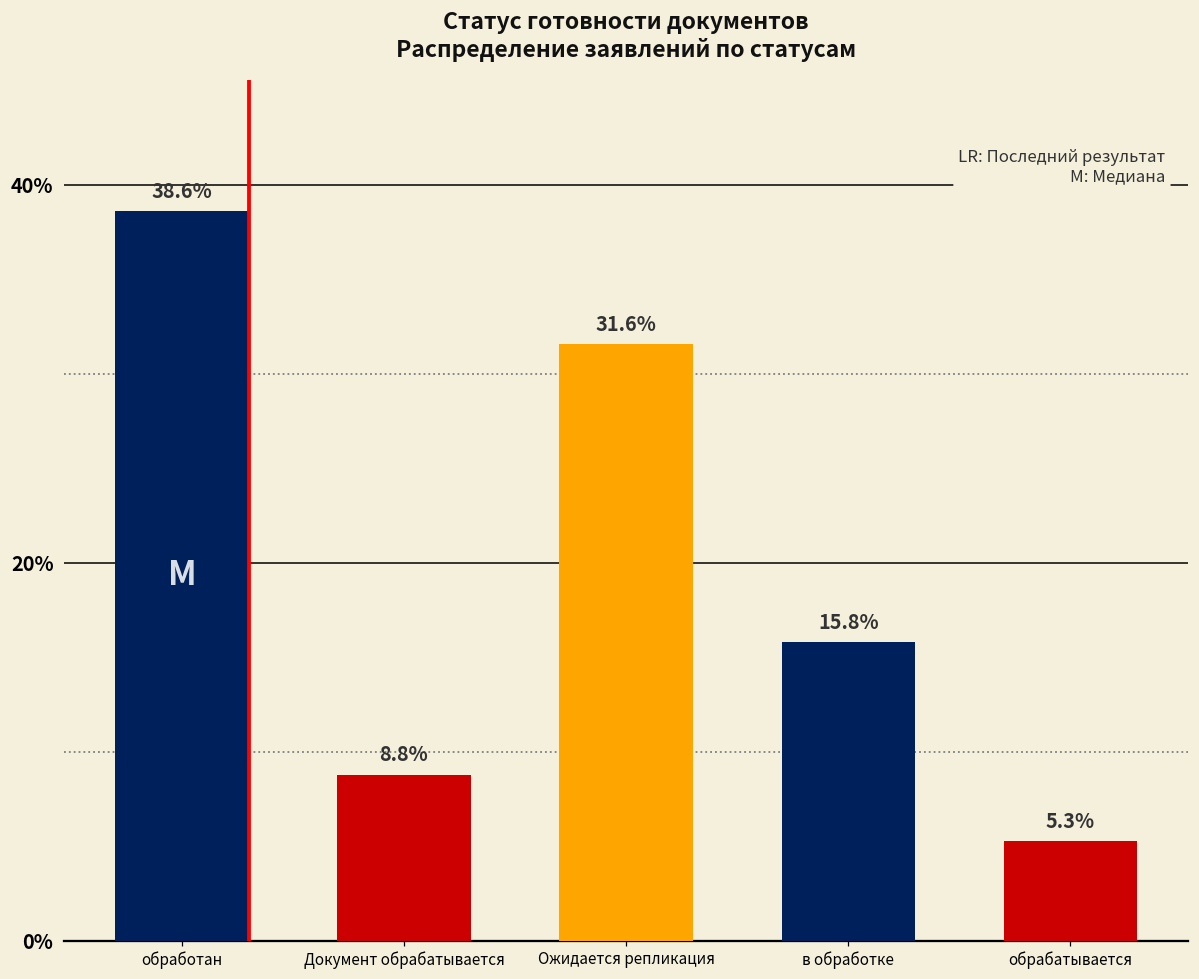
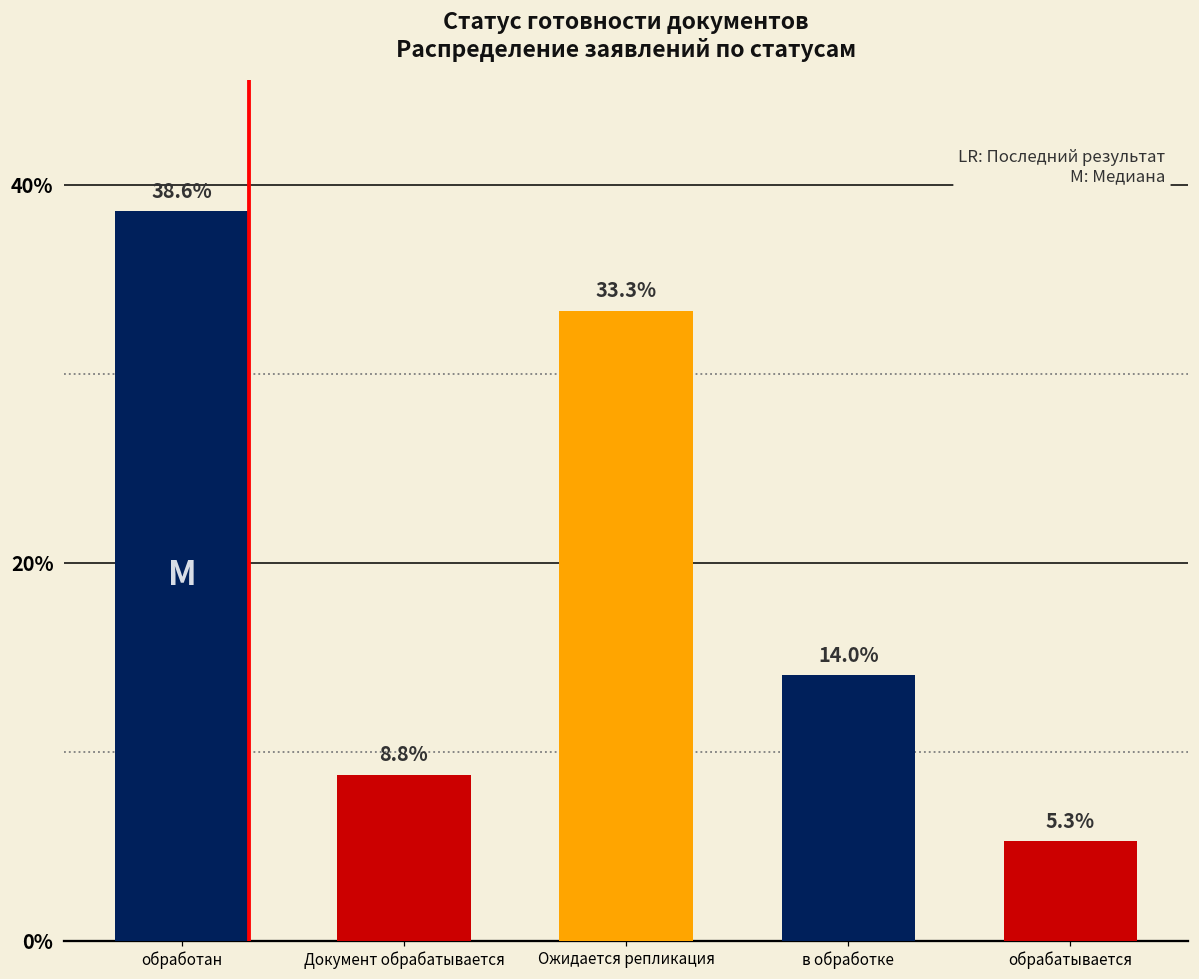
  {
    "обработан": "38.6%",
    "Документ обрабатывается": "8.8%",
-   "Ожидается репликация": "31.6%",
-   "в обработке": "15.8%",
+   "Ожидается репликация": "33.3%",
+   "в обработке": "14.0%",
    "обрабатывается": "5.3%"
  }
